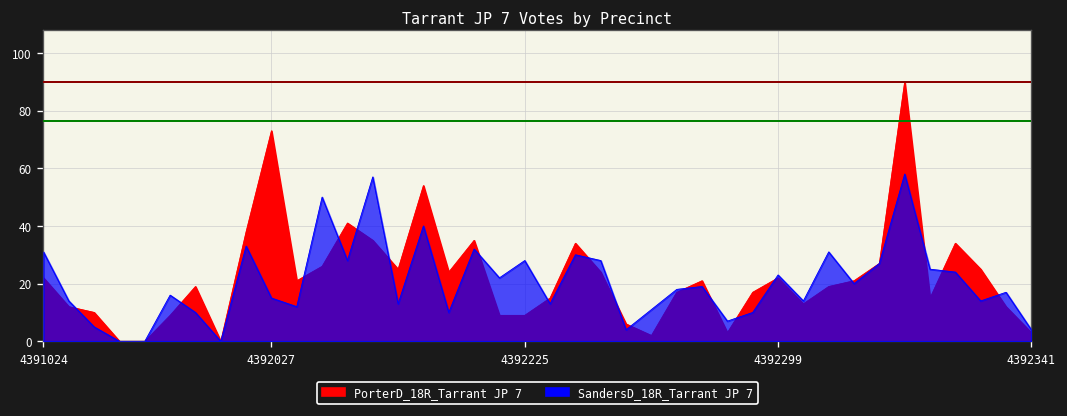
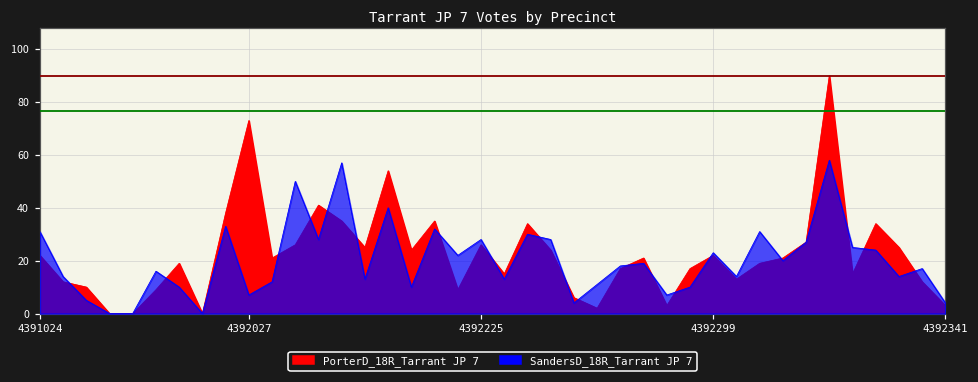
  {
    "PorterD_18R_Tarrant JP 7": {
      "4391024": 22,
      "4392027": 73,
-     "4392225": 9
+     "4392225": 26
    },
    "SandersD_18R_Tarrant JP 7": {
      "4391024": 31,
-     "4392027": 15,
+     "4392027": 7,
      "4392225": 28
    }
  }
